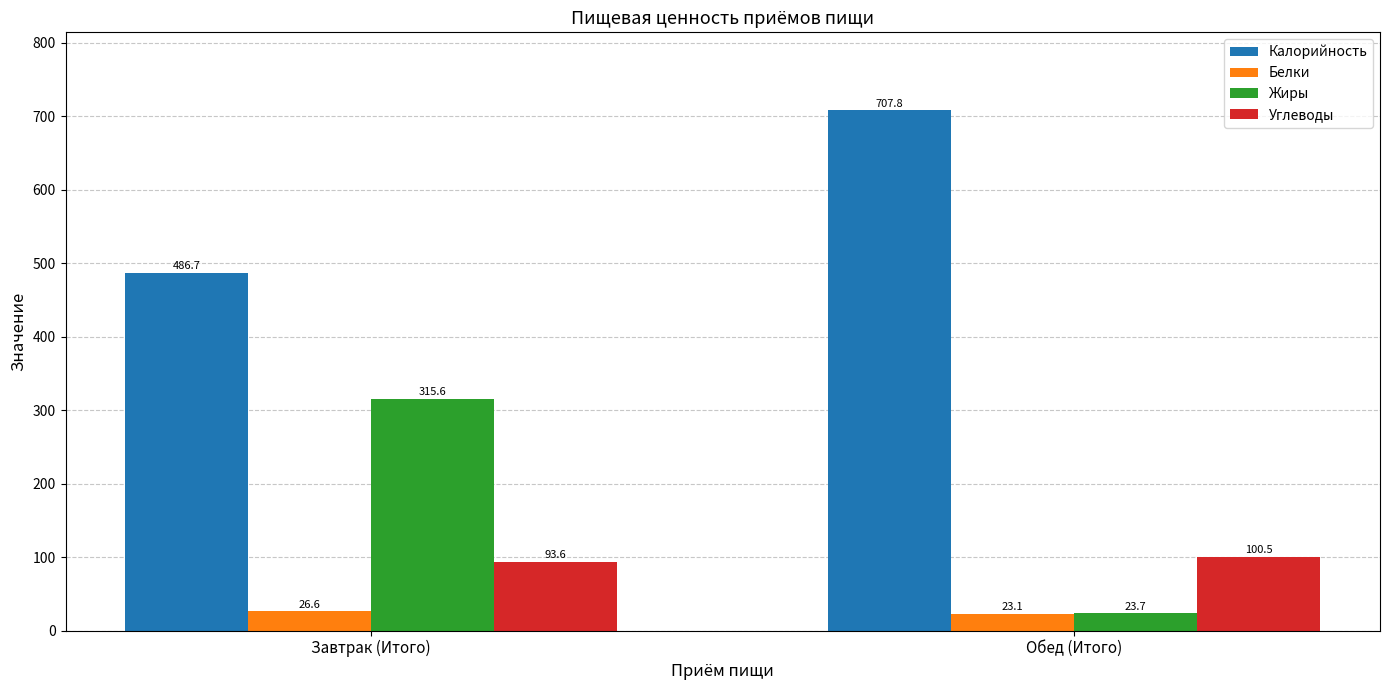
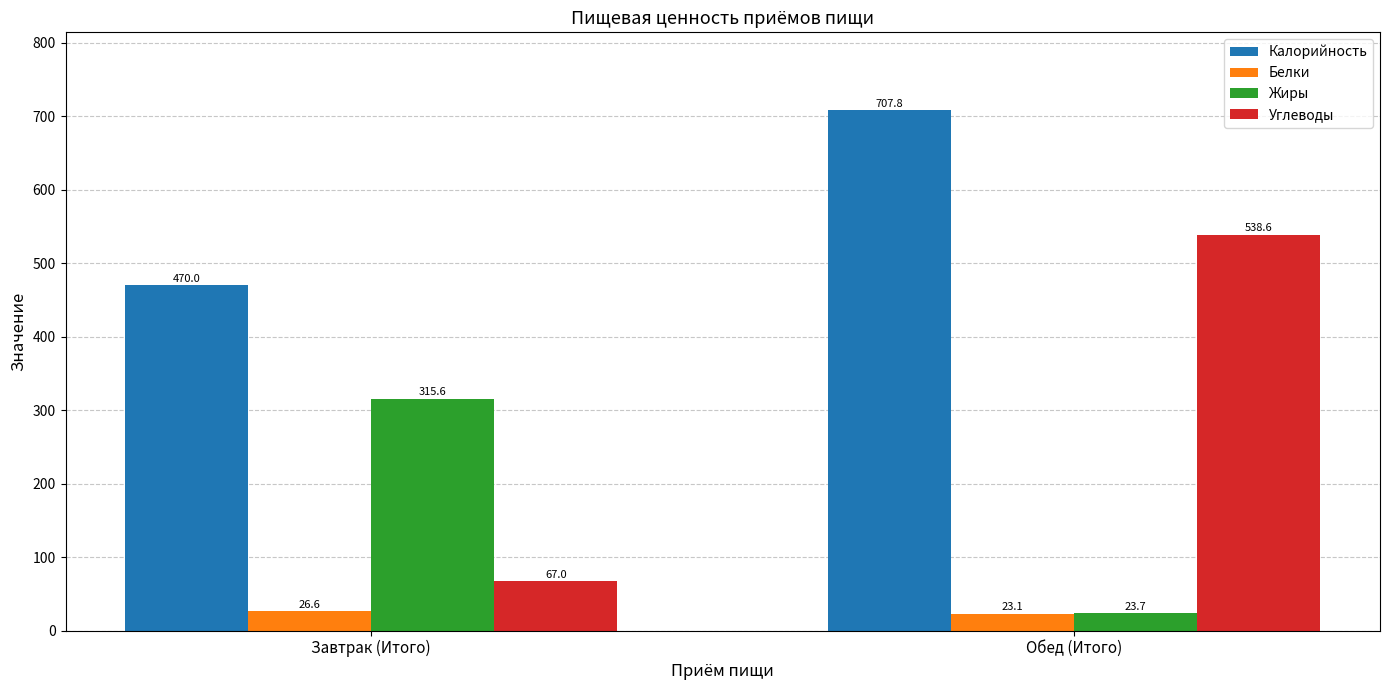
  {
    "Калорийность": {
-     "Завтрак (Итого)": 486.7,
+     "Завтрак (Итого)": 470.0,
      "Обед (Итого)": 707.8
    },
    "Белки": {
      "Завтрак (Итого)": 26.6,
      "Обед (Итого)": 23.1
    },
    "Жиры": {
      "Завтрак (Итого)": 315.6,
      "Обед (Итого)": 23.7
    },
    "Углеводы": {
-     "Завтрак (Итого)": 93.6,
-     "Обед (Итого)": 100.5
+     "Завтрак (Итого)": 67.0,
+     "Обед (Итого)": 538.6
    }
  }
